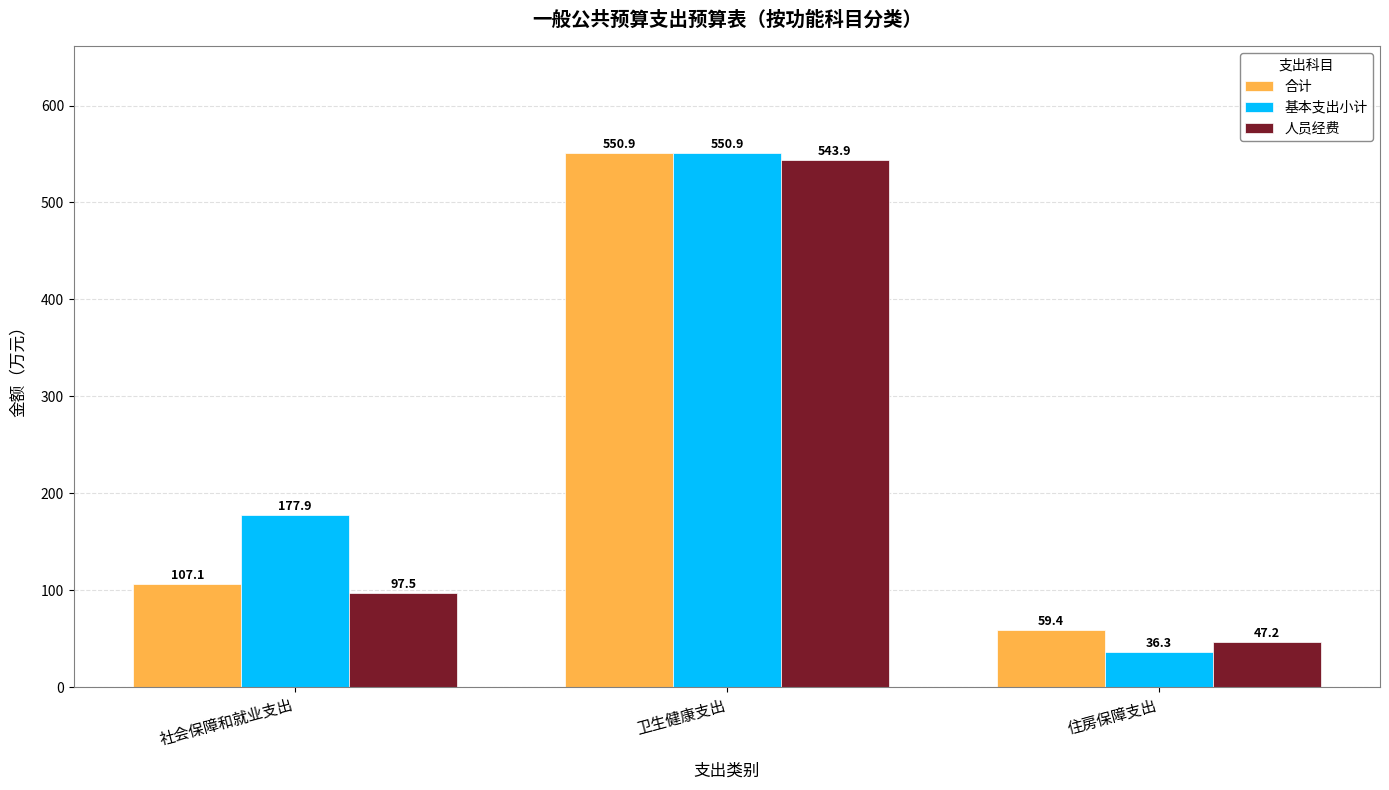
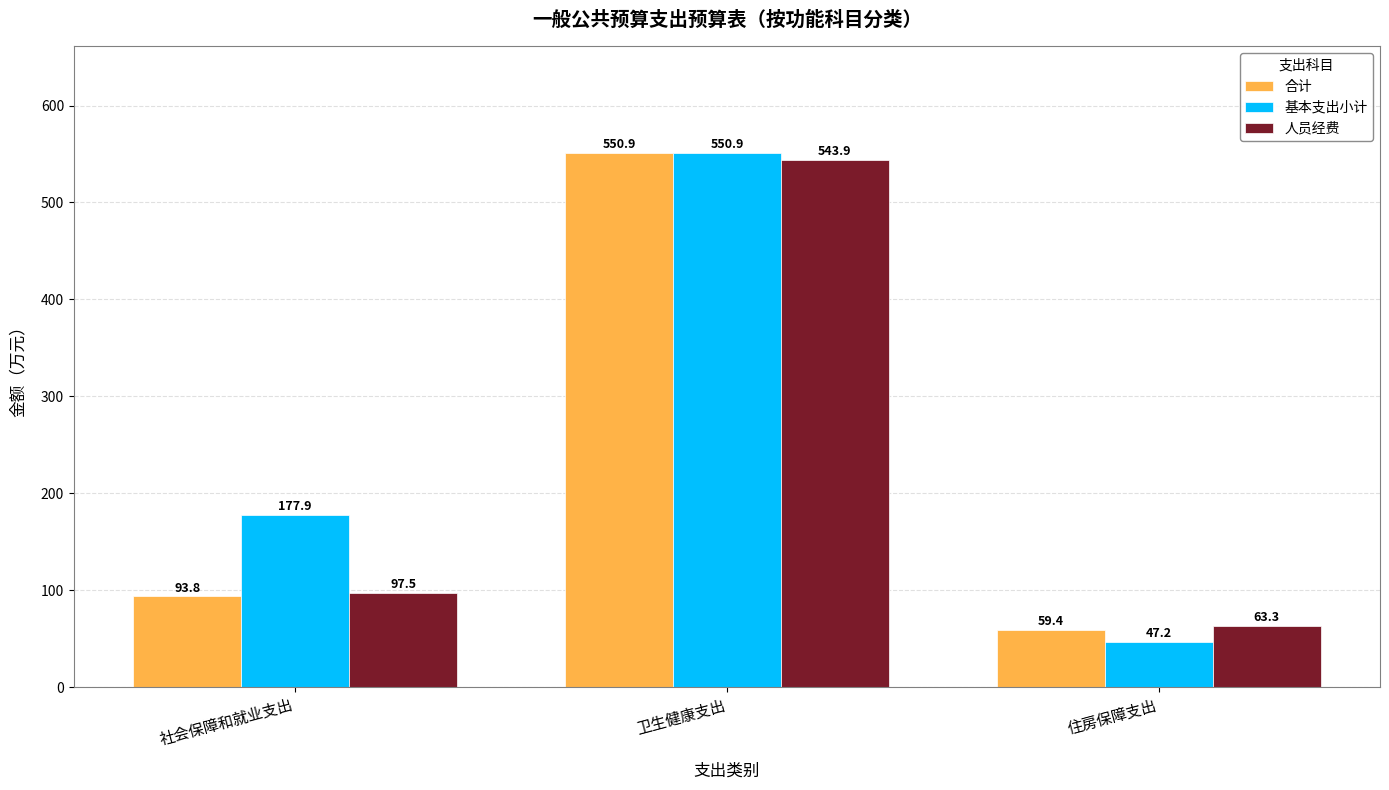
  {
    "合计": {
-     "社会保障和就业支出": 107.1,
+     "社会保障和就业支出": 93.8,
      "卫生健康支出": 550.9,
      "住房保障支出": 59.4
    },
    "基本支出小计": {
      "社会保障和就业支出": 177.9,
      "卫生健康支出": 550.9,
-     "住房保障支出": 36.3
+     "住房保障支出": 47.2
    },
    "人员经费": {
      "社会保障和就业支出": 97.5,
      "卫生健康支出": 543.9,
-     "住房保障支出": 47.2
+     "住房保障支出": 63.3
    }
  }
